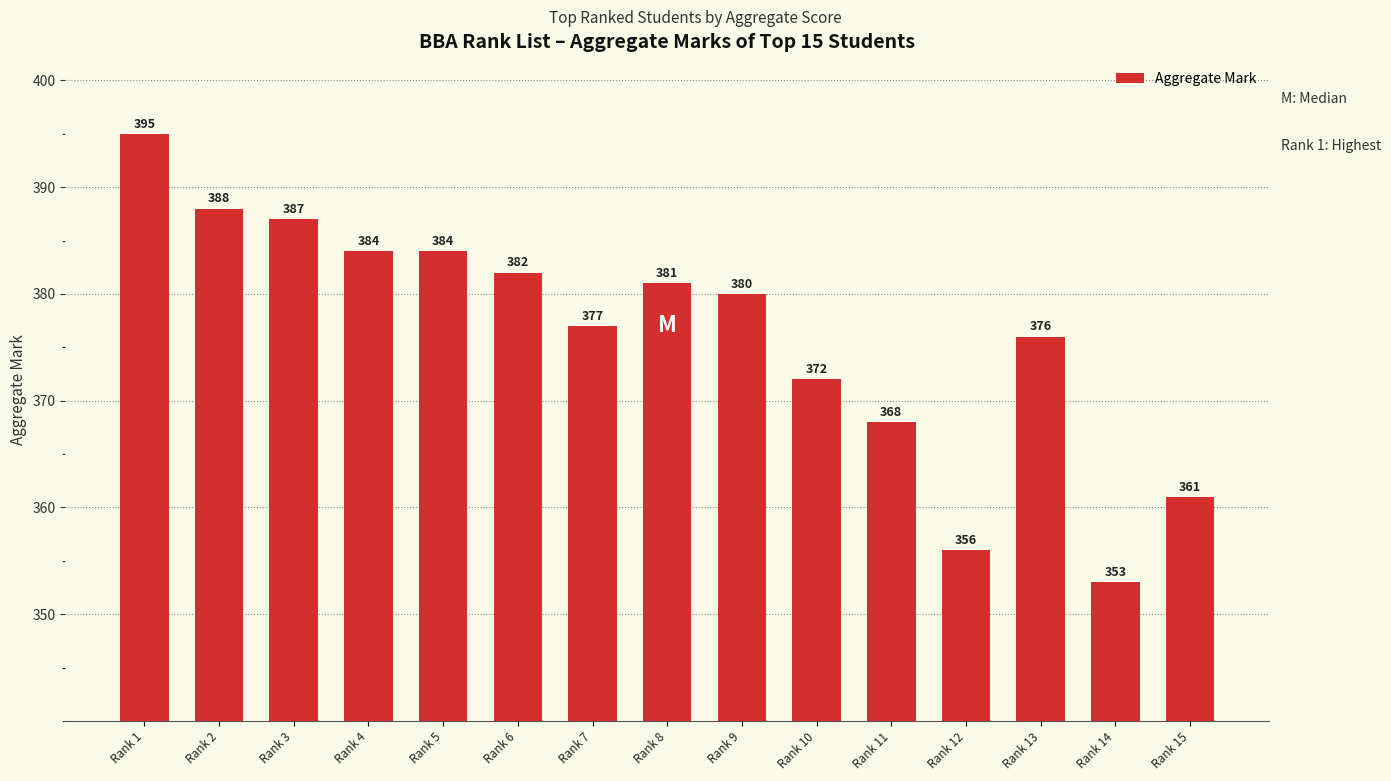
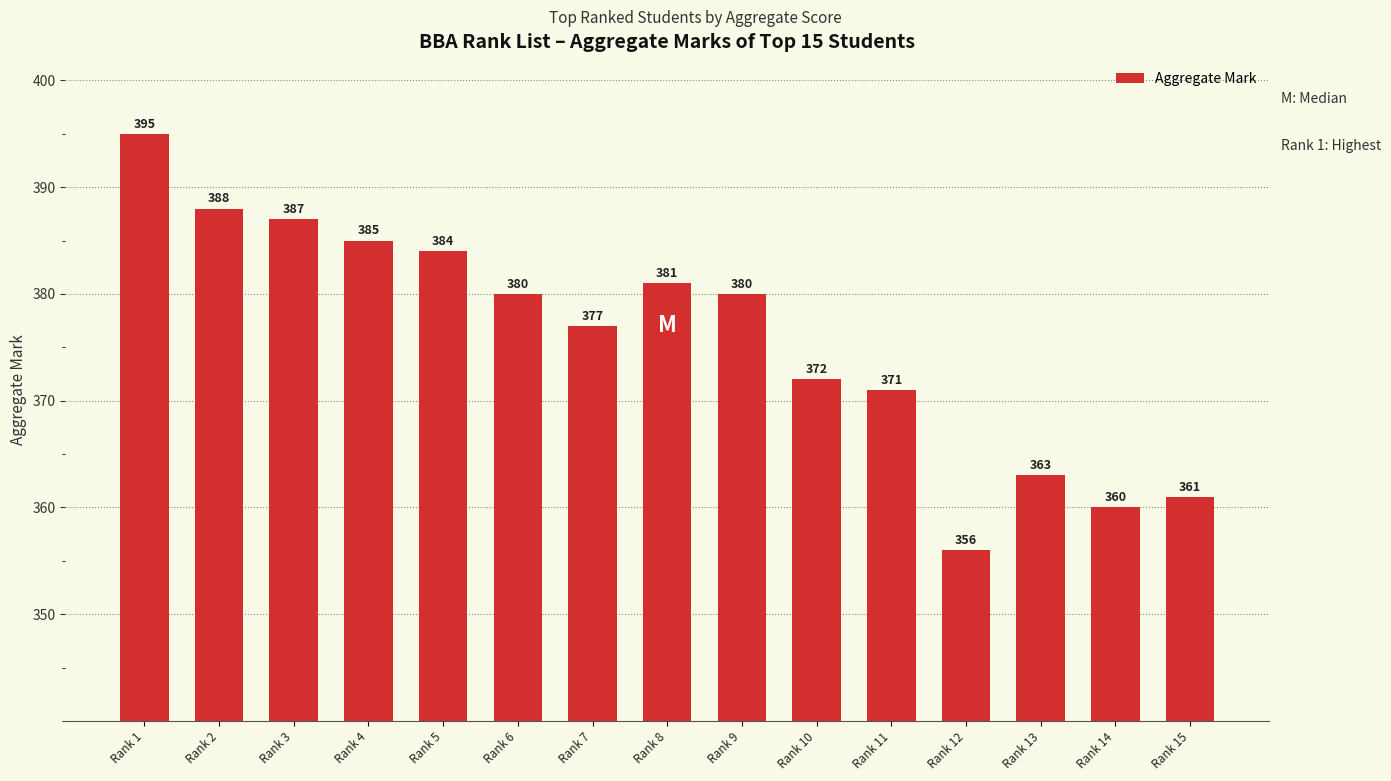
  {
    "Rank 1": 395,
    "Rank 2": 388,
    "Rank 3": 387,
-   "Rank 4": 384,
+   "Rank 4": 385,
    "Rank 5": 384,
-   "Rank 6": 382,
+   "Rank 6": 380,
    "Rank 7": 377,
    "Rank 8": 381,
    "Rank 9": 380,
    "Rank 10": 372,
-   "Rank 11": 368,
+   "Rank 11": 371,
    "Rank 12": 356,
-   "Rank 13": 376,
-   "Rank 14": 353,
+   "Rank 13": 363,
+   "Rank 14": 360,
    "Rank 15": 361
  }
